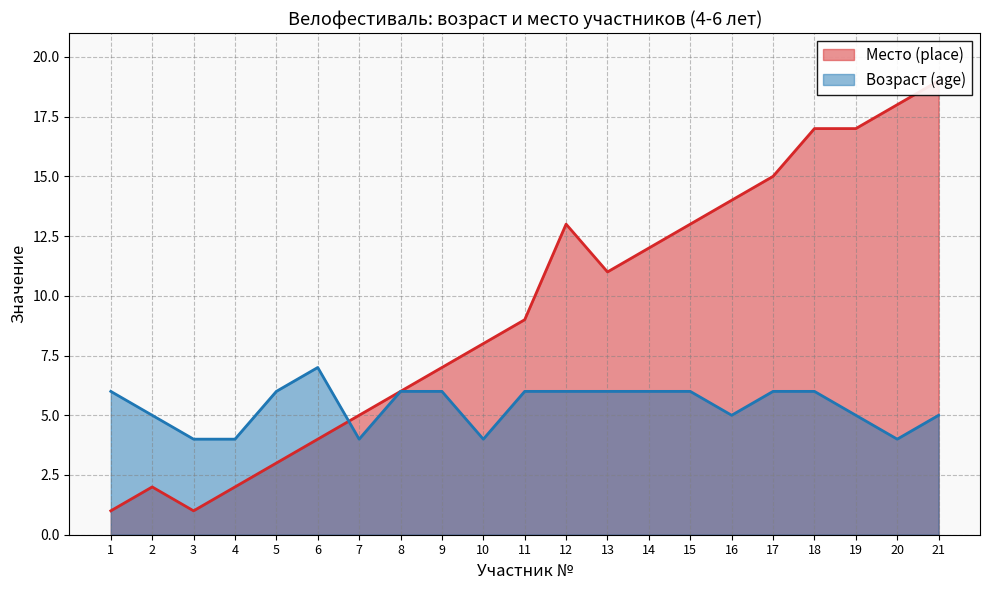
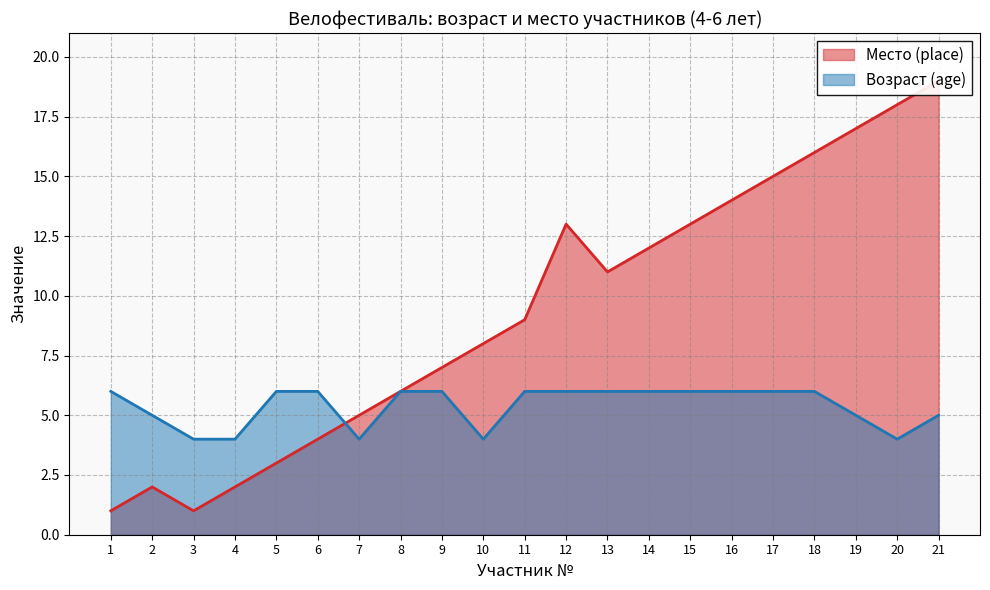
  {
    "Место (place)": {
      "1": 1,
      "2": 2,
      "3": 1,
      "4": 2,
      "5": 3,
      "6": 4,
      "7": 5,
      "9": 7,
      "10": 8,
      "11": 9,
      "12": 13,
      "13": 11,
      "14": 12,
      "15": 13,
      "16": 14,
      "17": 15,
-     "18": 17,
+     "18": 16,
      "19": 17,
      "20": 18
    },
    "Возраст (age)": {
      "1": 6,
      "2": 5,
      "3": 4,
      "4": 4,
      "5": 6,
-     "6": 7,
+     "6": 6,
      "7": 4,
      "9": 6,
      "10": 4,
      "11": 6,
      "12": 6,
      "13": 6,
      "14": 6,
      "15": 6,
-     "16": 5,
+     "16": 6,
      "17": 6,
      "18": 6,
      "19": 5,
      "20": 4,
      "21": 5
    }
  }
